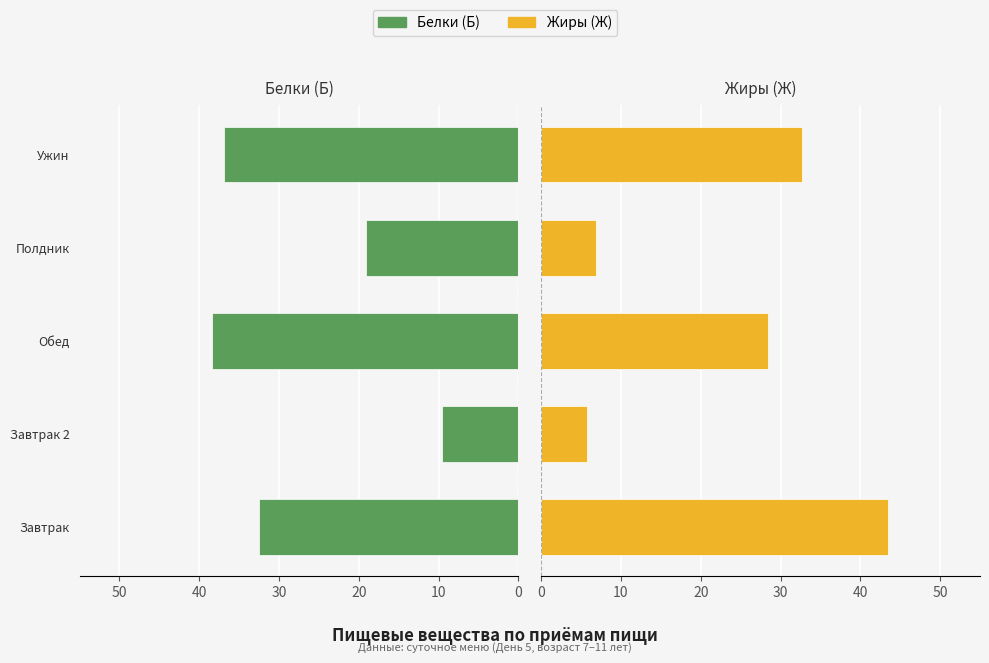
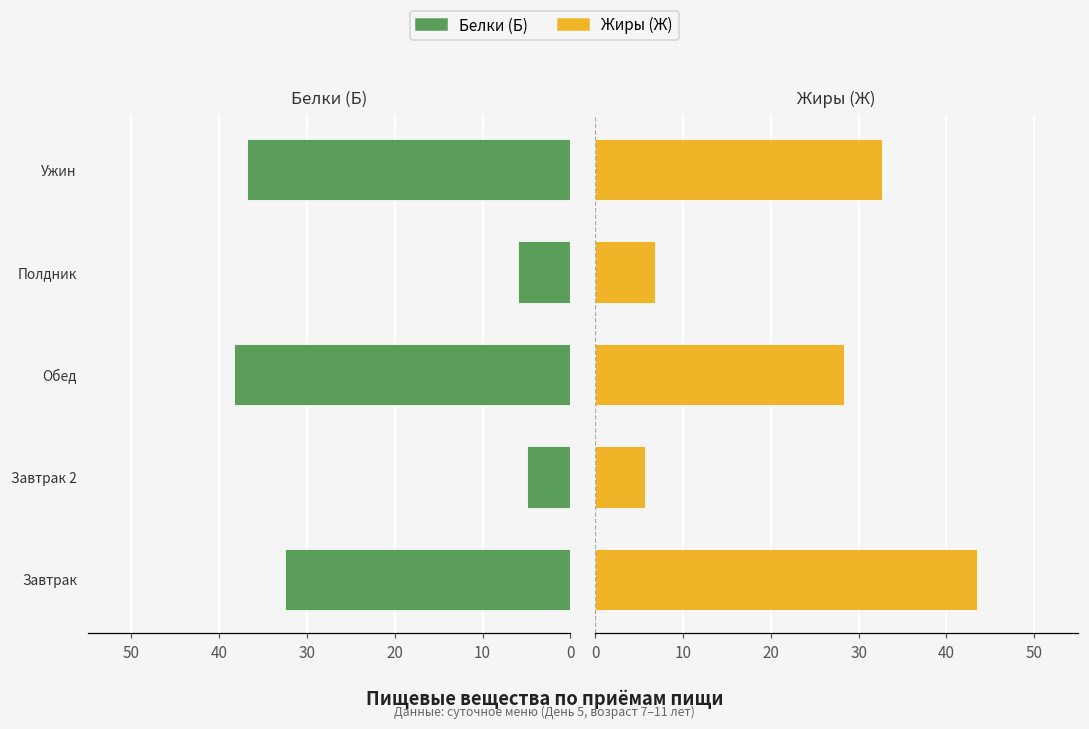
  {
    "Белки (Б)": {
      "Ужин": 37,
-     "Полдник": 19,
+     "Полдник": 6,
      "Обед": 38,
-     "Завтрак 2": 10,
+     "Завтрак 2": 5,
      "Завтрак": 33
    }
  }
